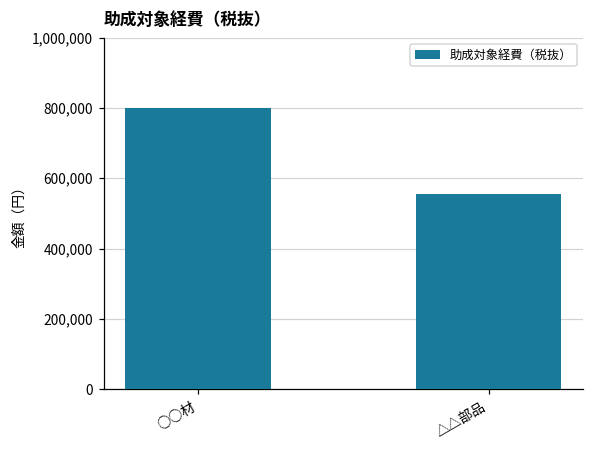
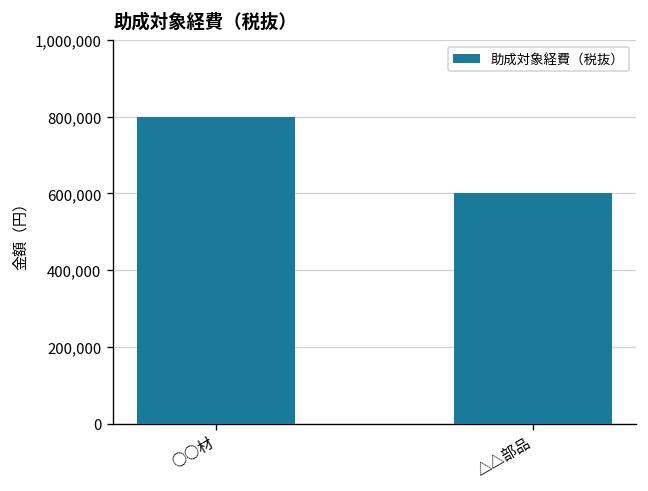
  {
    "○○材": "800,000",
-   "△△部品": "550,000"
+   "△△部品": "600,000"
  }
